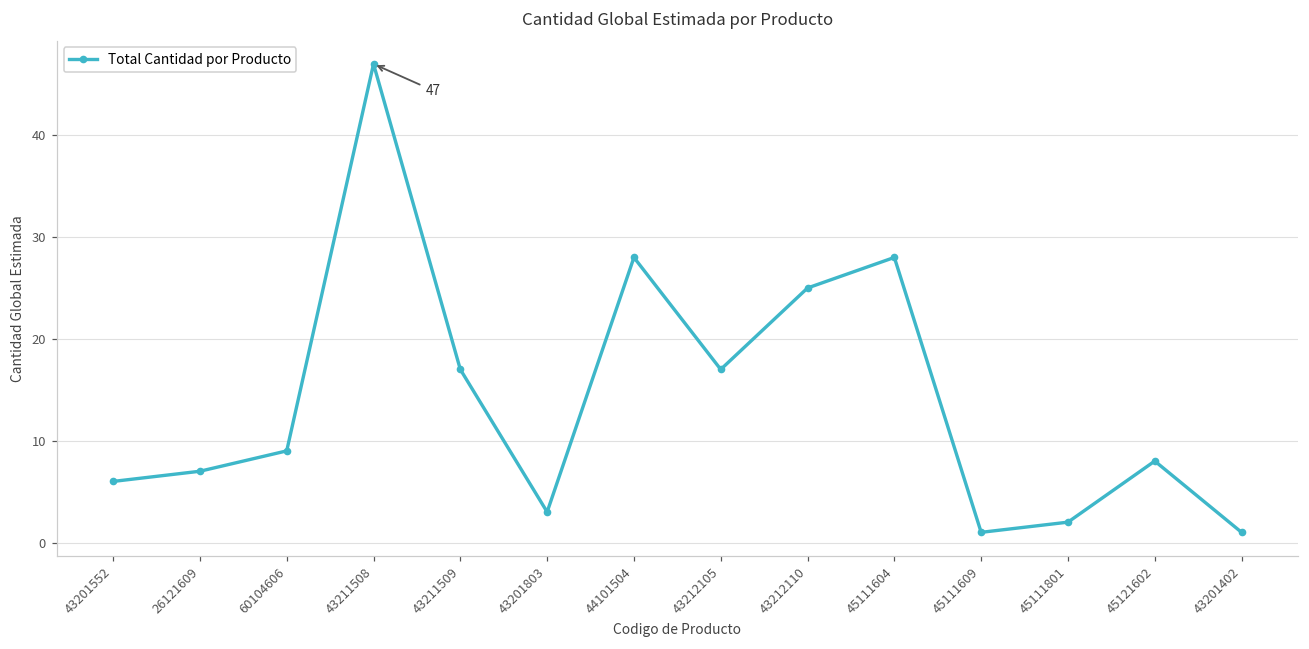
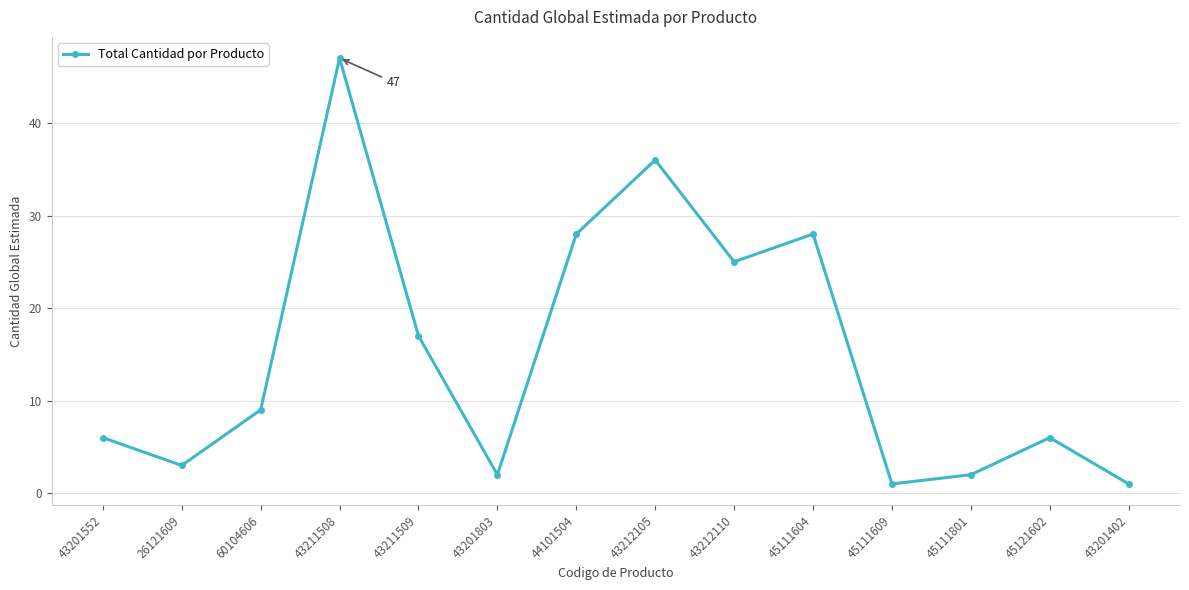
  {
    "43201552": 6,
-   "26121609": 7,
+   "26121609": 3,
    "60104606": 9,
    "43211509": 17,
-   "43201803": 3,
+   "43201803": 2,
    "44101504": 28,
-   "43212105": 17,
+   "43212105": 36,
    "43212110": 25,
    "45111604": 28,
    "45111609": 1,
    "45111801": 2,
-   "45121602": 8,
+   "45121602": 6,
    "43201402": 1
  }
